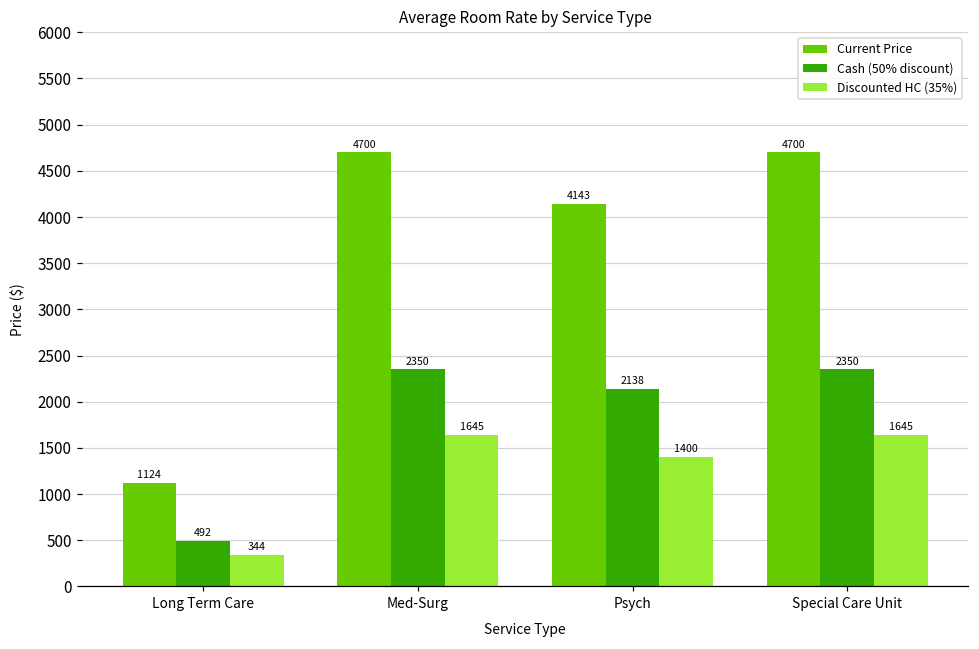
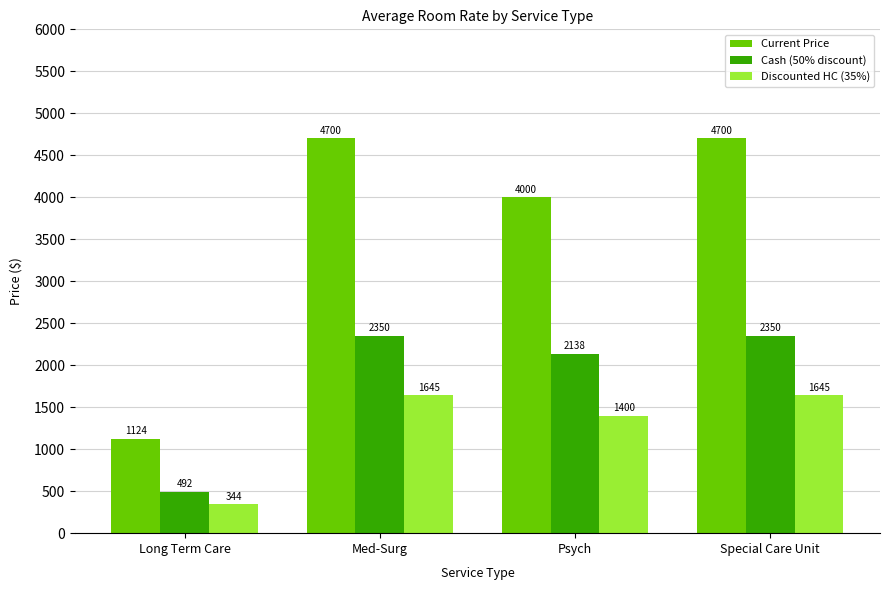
  {
    "Current Price": {
      "Long Term Care": 1124,
      "Med-Surg": 4700,
-     "Psych": 4143,
+     "Psych": 4000,
      "Special Care Unit": 4700
    },
    "Cash (50% discount)": {
      "Long Term Care": 492,
      "Med-Surg": 2350,
      "Psych": 2138,
      "Special Care Unit": 2350
    },
    "Discounted HC (35%)": {
      "Med-Surg": 1645,
      "Psych": 1400,
      "Special Care Unit": 1645
    }
  }
